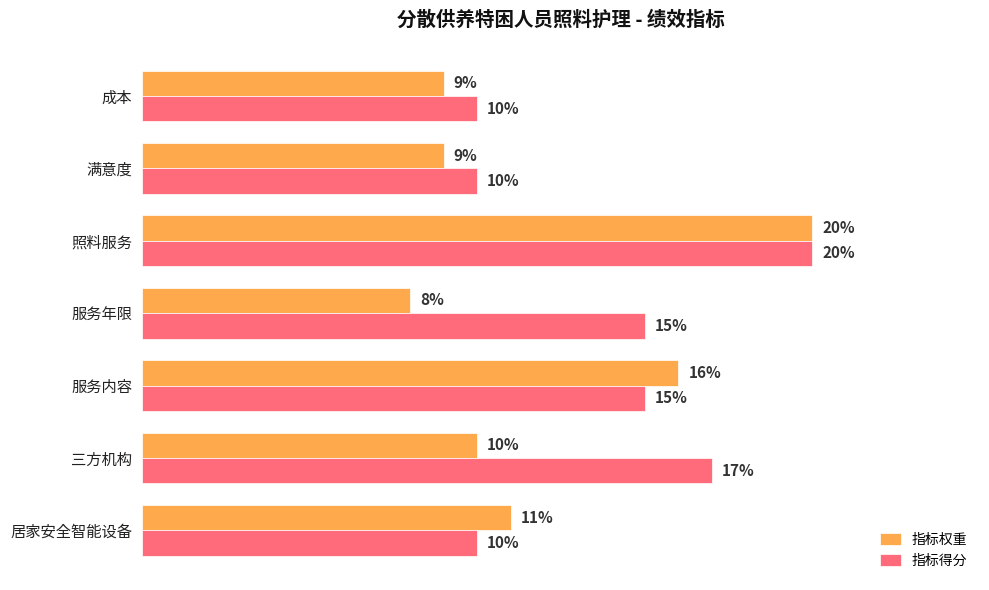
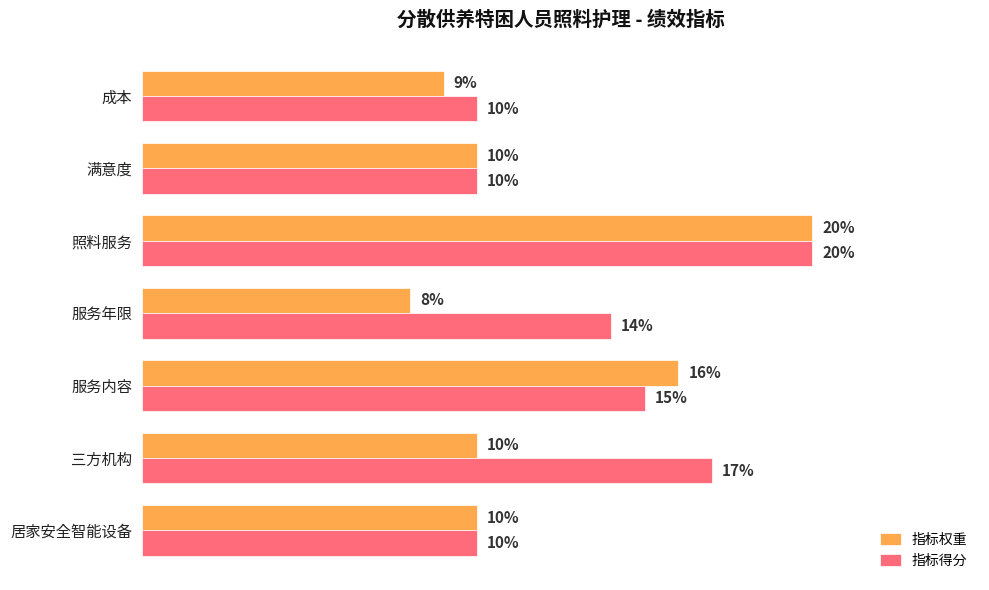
  {
    "指标权重": {
      "成本": "9%",
-     "满意度": "9%",
+     "满意度": "10%",
      "照料服务": "20%",
      "服务年限": "8%",
      "服务内容": "16%",
      "三方机构": "10%",
-     "居家安全智能设备": "11%"
+     "居家安全智能设备": "10%"
    },
    "指标得分": {
      "成本": "10%",
      "满意度": "10%",
      "照料服务": "20%",
-     "服务年限": "15%",
+     "服务年限": "14%",
      "服务内容": "15%",
      "三方机构": "17%",
      "居家安全智能设备": "10%"
    }
  }
